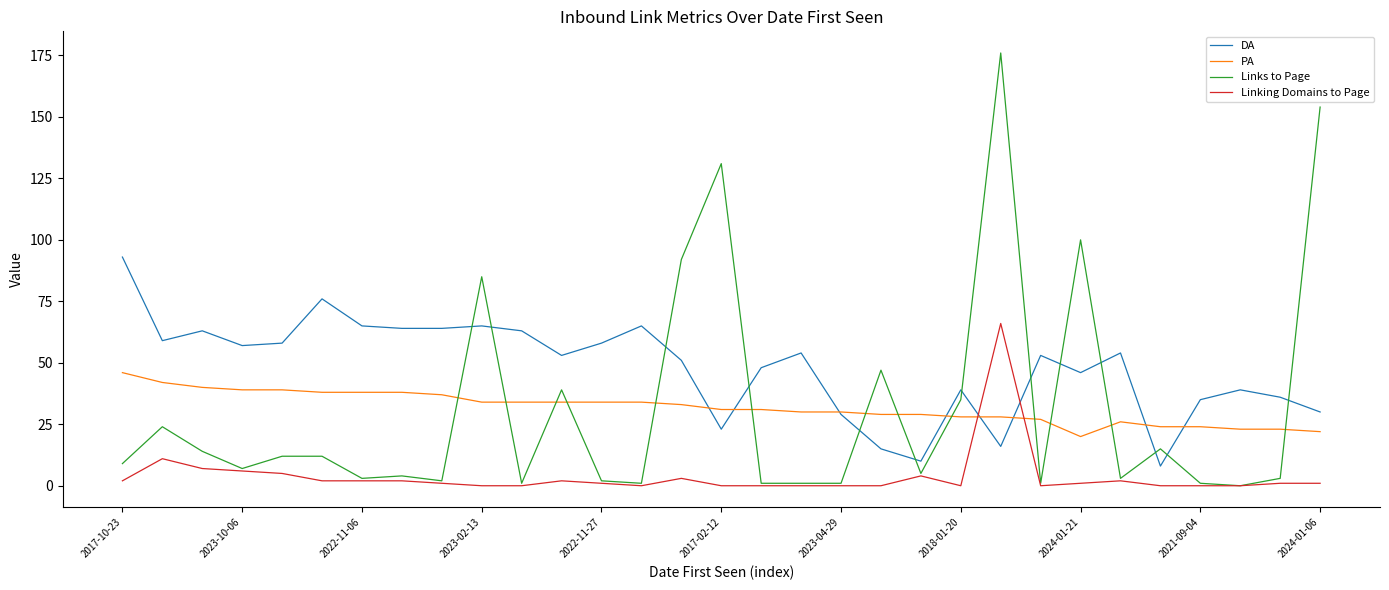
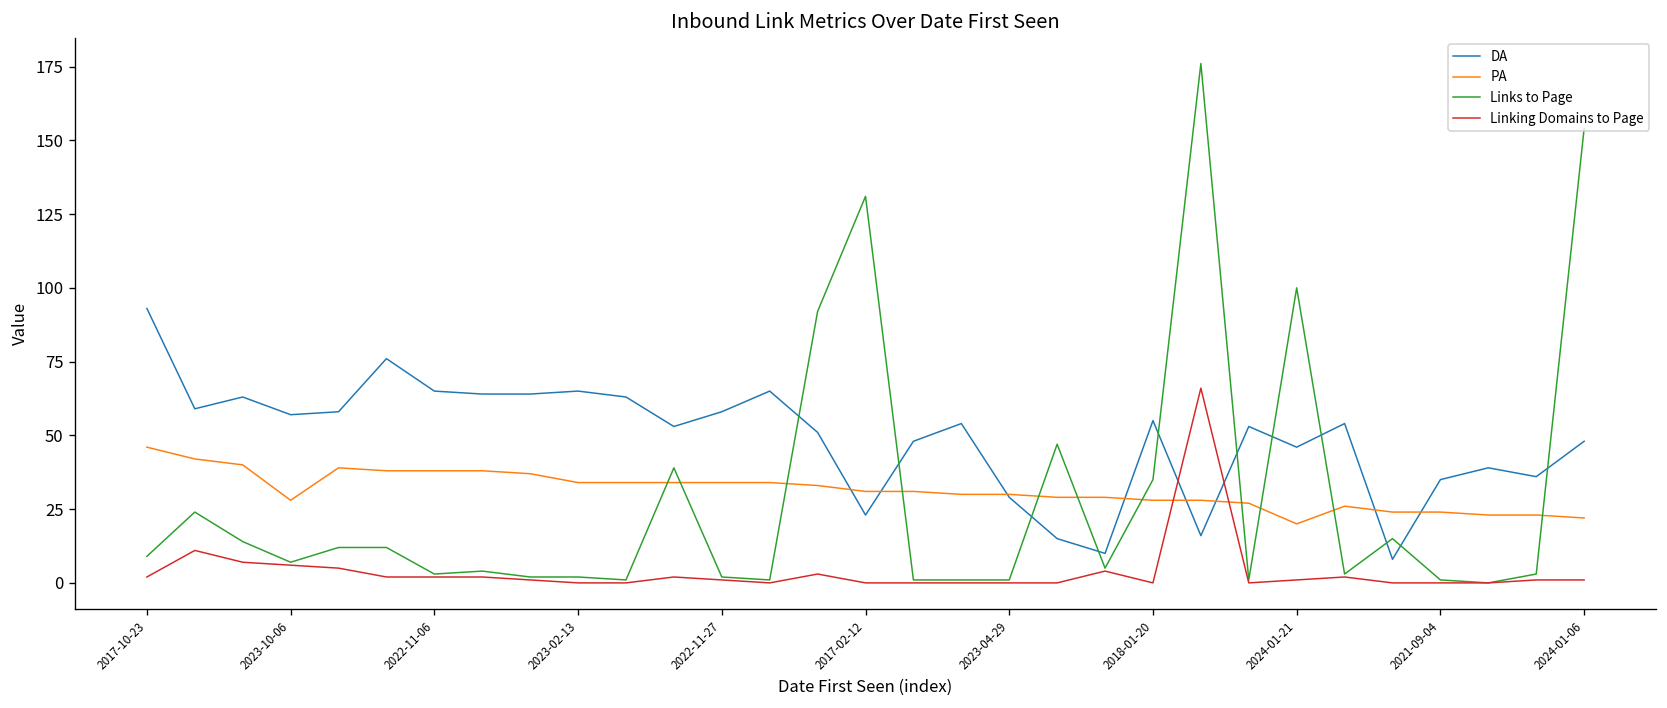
  {
    "DA": {
      "2017-10-23": 93,
      "2023-10-06": 57,
      "2022-11-06": 65,
      "2023-02-13": 65,
      "2022-11-27": 58,
      "2017-02-12": 23,
-     "2018-01-20": 39,
+     "2018-01-20": 55,
      "2024-01-21": 46,
      "2021-09-04": 35,
-     "2024-01-06": 30
+     "2024-01-06": 48
    },
    "PA": {
      "2017-10-23": 46,
-     "2023-10-06": 39,
+     "2023-10-06": 28,
      "2022-11-06": 38,
      "2023-02-13": 34,
      "2022-11-27": 34,
      "2017-02-12": 31,
      "2018-01-20": 28,
      "2024-01-21": 20,
      "2021-09-04": 24,
      "2024-01-06": 22
    },
    "Links to Page": {
      "2017-10-23": 9,
-     "2023-02-13": 85,
+     "2023-02-13": 2,
      "2017-02-12": 131,
      "2018-01-20": 35,
      "2024-01-21": 100,
      "2024-01-06": 154
    },
    "Linking Domains to Page": {
      "2017-10-23": 2,
      "2023-02-13": 0,
      "2017-02-12": 0,
      "2018-01-20": 0,
      "2024-01-21": 1,
      "2024-01-06": 1
    }
  }
